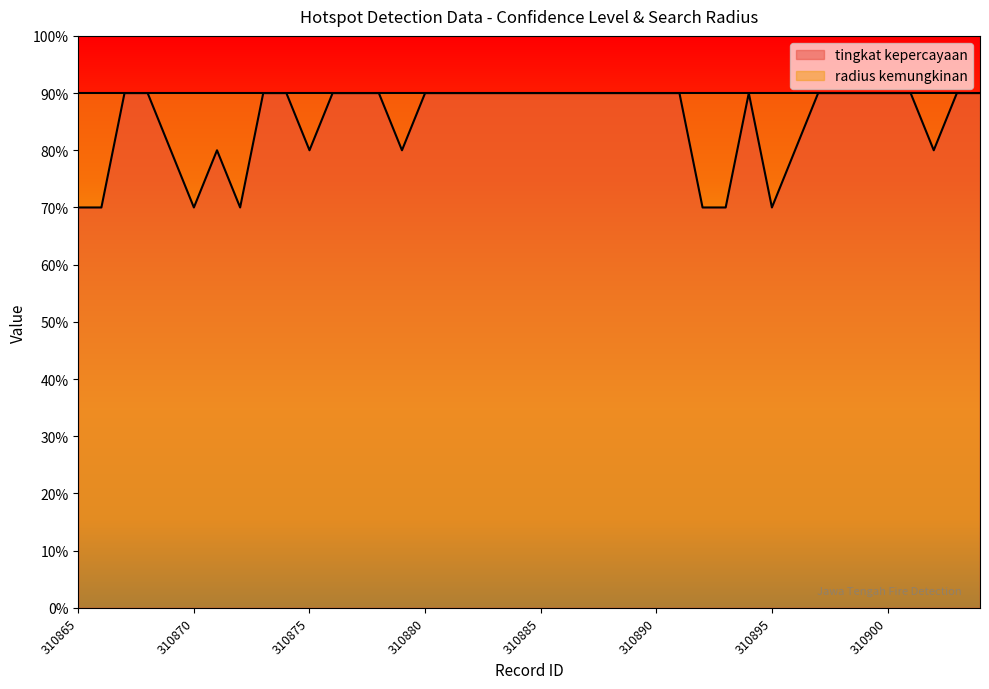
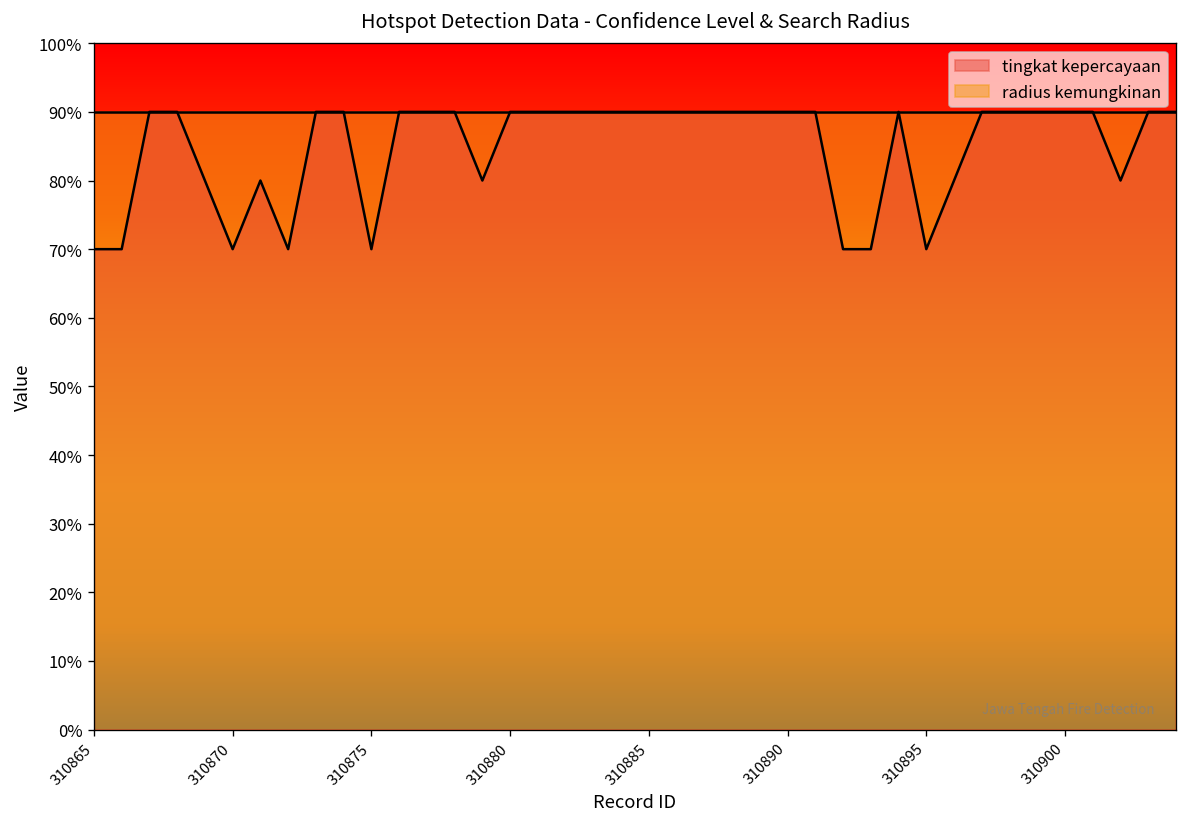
  {
    "tingkat kepercayaan": {
      "310865": "70%",
      "310870": "70%",
-     "310875": "80%",
+     "310875": "70%",
      "310895": "70%"
    },
    "radius kemungkinan": {
      "310865": "90%",
      "310870": "90%",
      "310875": "90%",
      "310895": "90%"
    }
  }
